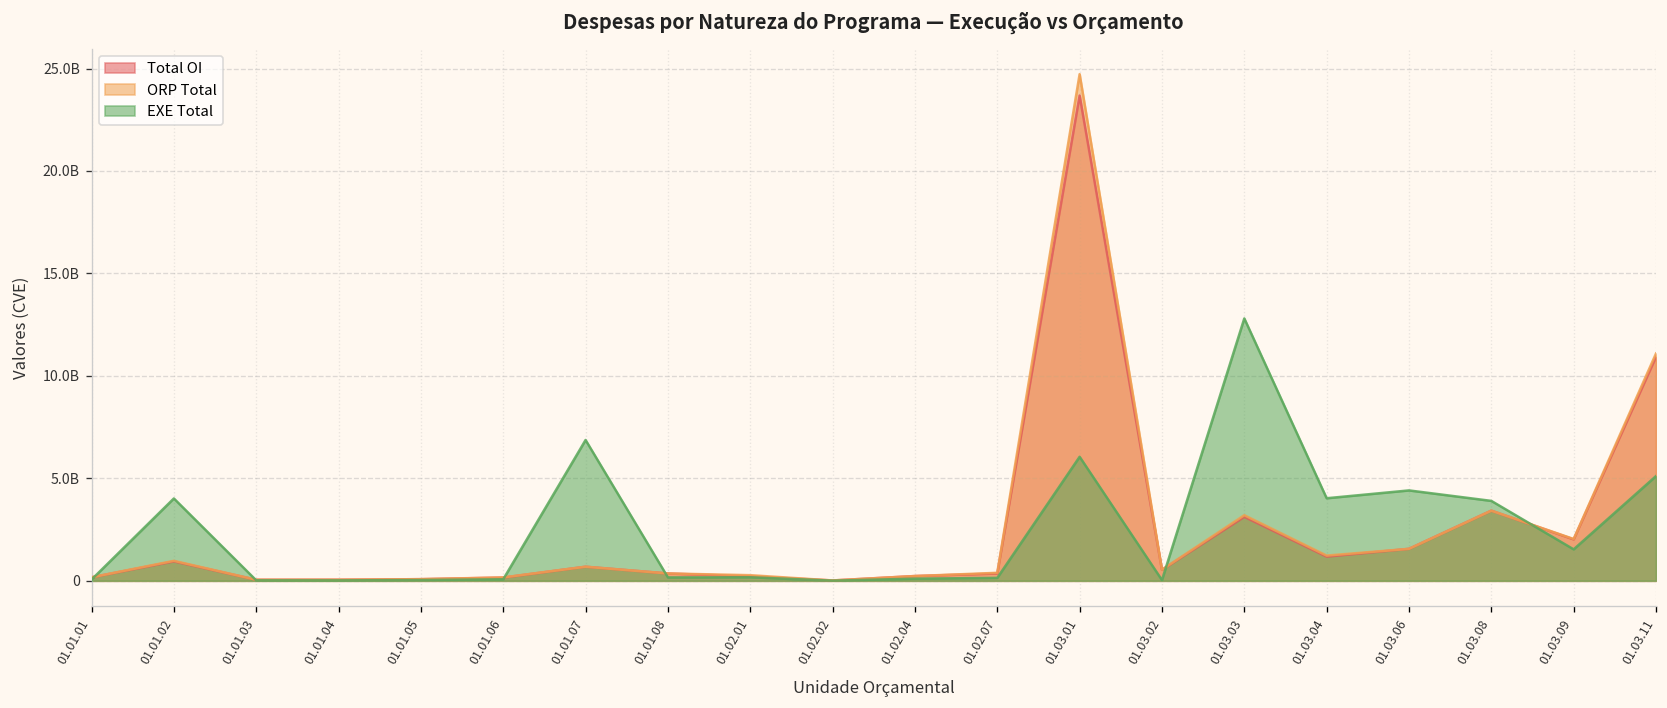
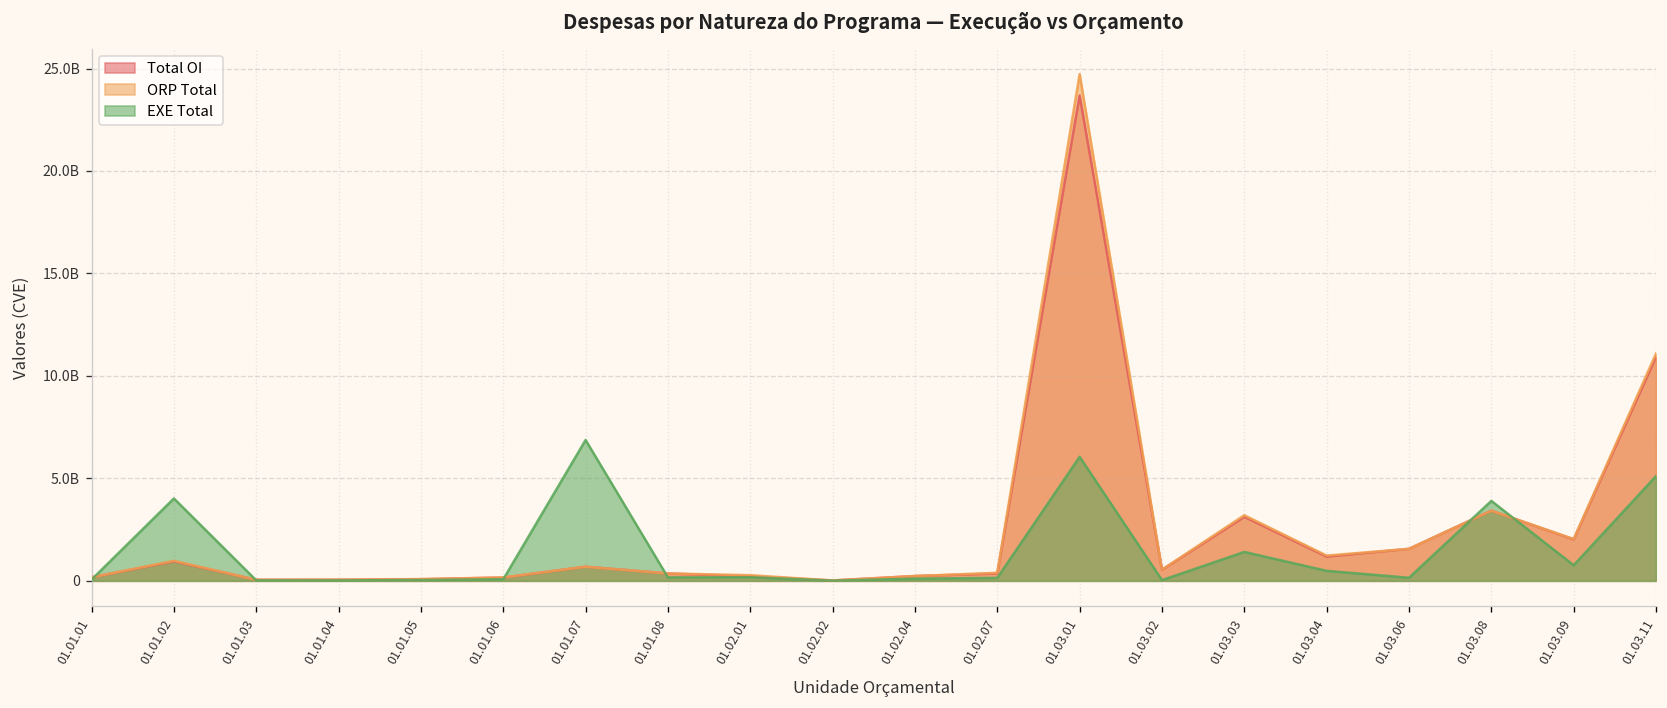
  {
    "EXE Total": {
      "01.01.02": 4000000000,
      "01.01.07": 6900000000,
      "01.01.08": 200000000,
      "01.02.07": 100000000,
      "01.03.01": 6100000000,
      "01.03.02": 0,
-     "01.03.03": 12800000000,
-     "01.03.04": 4000000000,
-     "01.03.06": 4400000000,
+     "01.03.03": 1400000000,
+     "01.03.04": 500000000,
+     "01.03.06": 100000000,
      "01.03.08": 3900000000,
-     "01.03.09": 1500000000,
+     "01.03.09": 800000000,
      "01.03.11": 5100000000
    }
  }
